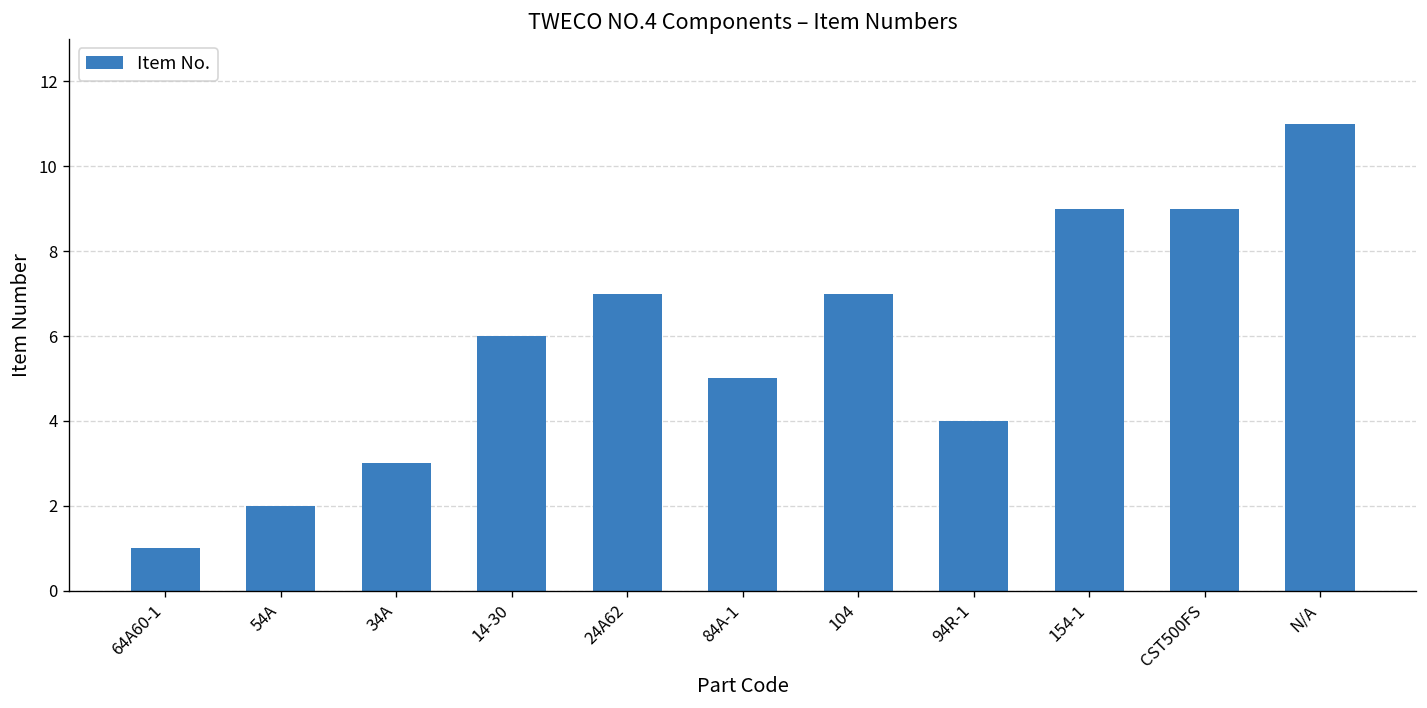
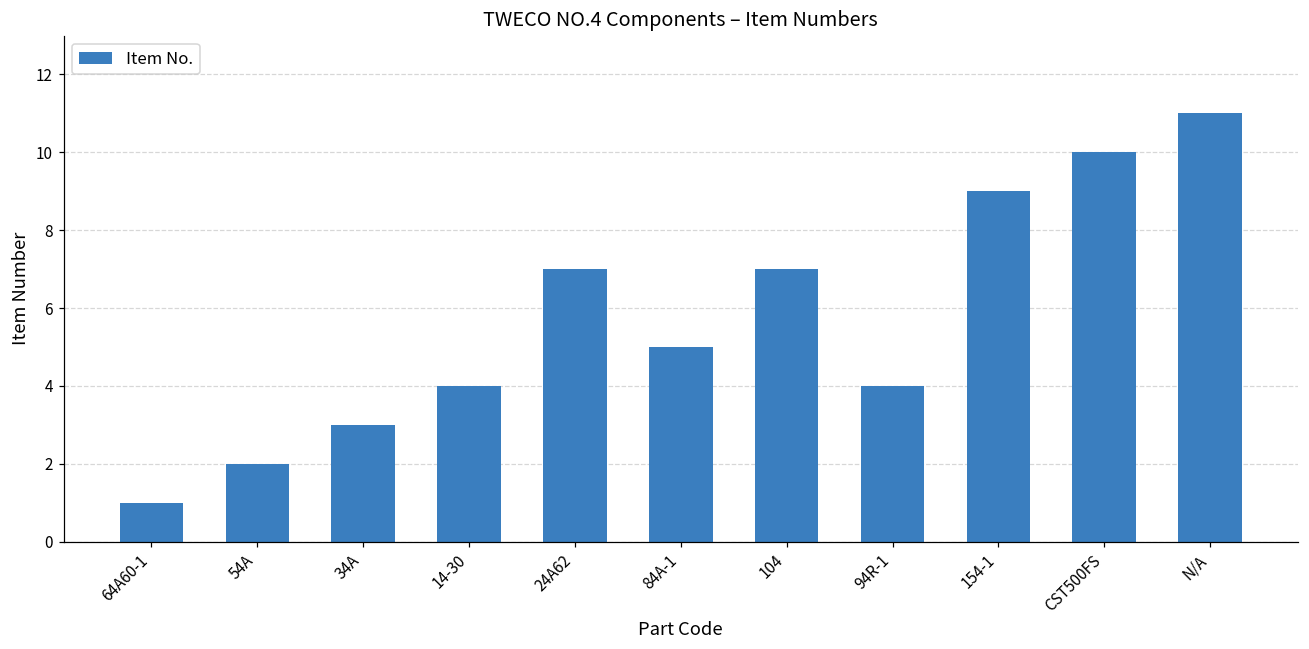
  {
    "64A60-1": 1,
    "54A": 2,
    "34A": 3,
-   "14-30": 6,
+   "14-30": 4,
    "24A62": 7,
    "84A-1": 5,
    "104": 7,
    "94R-1": 4,
    "154-1": 9,
-   "CST500FS": 9,
+   "CST500FS": 10,
    "N/A": 11
  }
